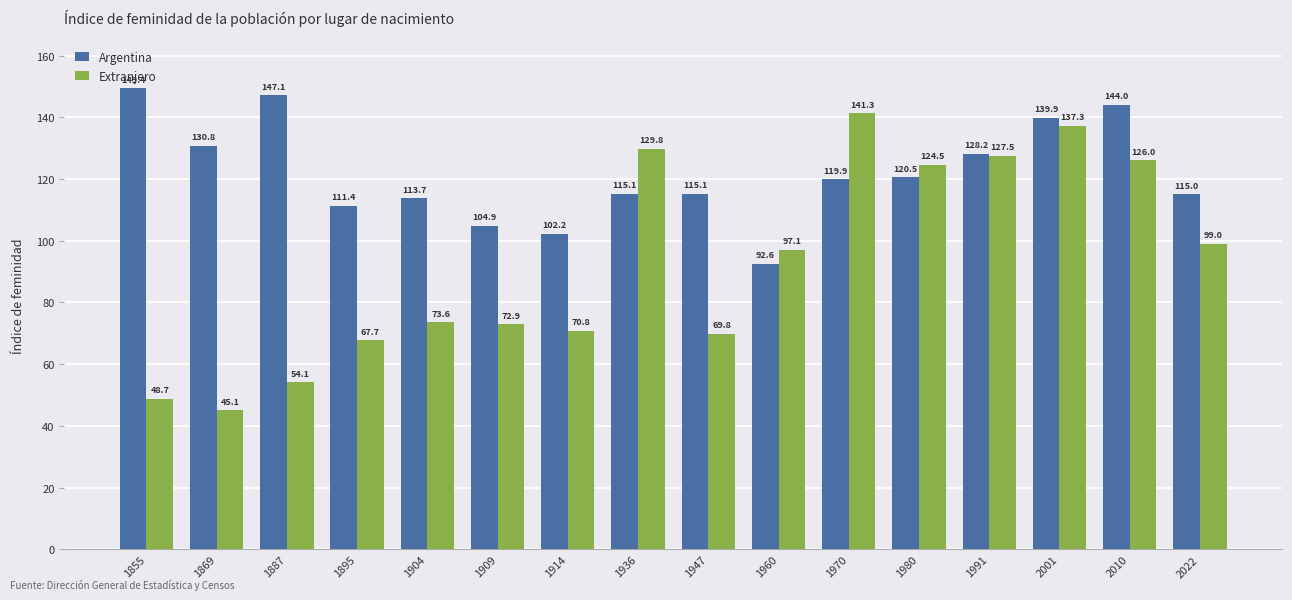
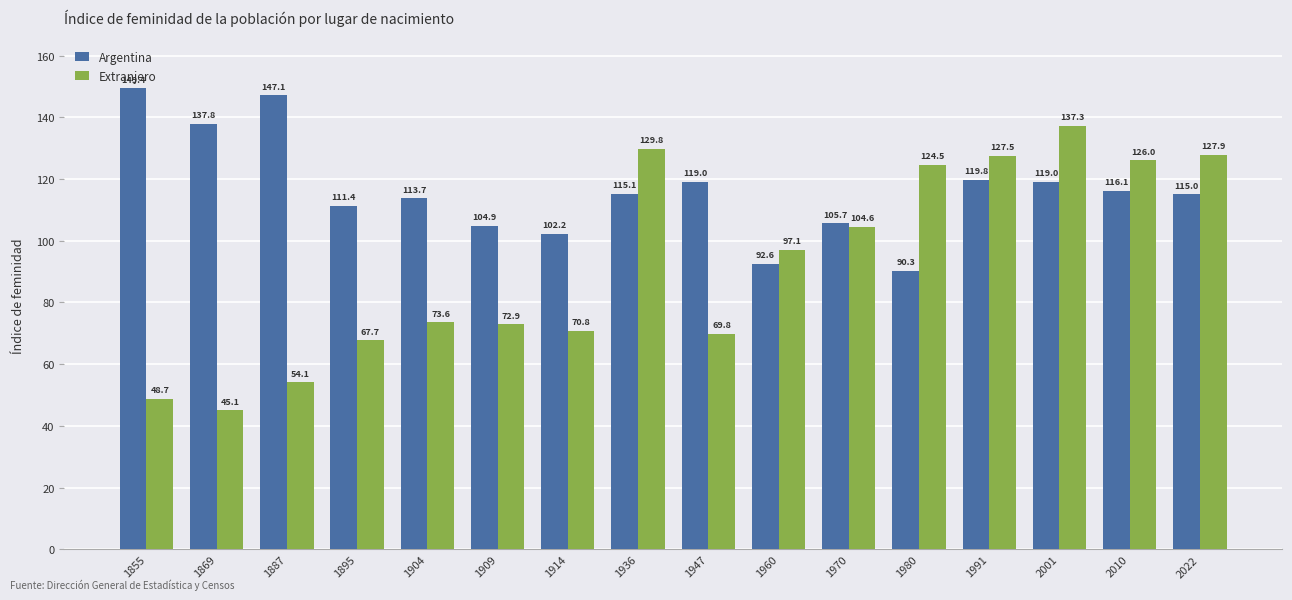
  {
    "Argentina": {
      "1855": 149.4,
-     "1869": 130.8,
+     "1869": 137.8,
      "1887": 147.1,
      "1895": 111.4,
      "1904": 113.7,
      "1909": 104.9,
      "1914": 102.2,
      "1936": 115.1,
-     "1947": 115.1,
+     "1947": 119.0,
      "1960": 92.6,
-     "1970": 119.9,
-     "1980": 120.5,
-     "1991": 128.2,
-     "2001": 139.9,
-     "2010": 144.0,
+     "1970": 105.7,
+     "1980": 90.3,
+     "1991": 119.8,
+     "2001": 119.0,
+     "2010": 116.1,
      "2022": 115.0
    },
    "Extranjero": {
      "1855": 48.7,
      "1869": 45.1,
      "1887": 54.1,
      "1895": 67.7,
      "1904": 73.6,
      "1909": 72.9,
      "1914": 70.8,
      "1936": 129.8,
      "1947": 69.8,
      "1960": 97.1,
-     "1970": 141.3,
+     "1970": 104.6,
      "1980": 124.5,
      "1991": 127.5,
      "2001": 137.3,
      "2010": 126.0,
-     "2022": 99.0
+     "2022": 127.9
    }
  }
